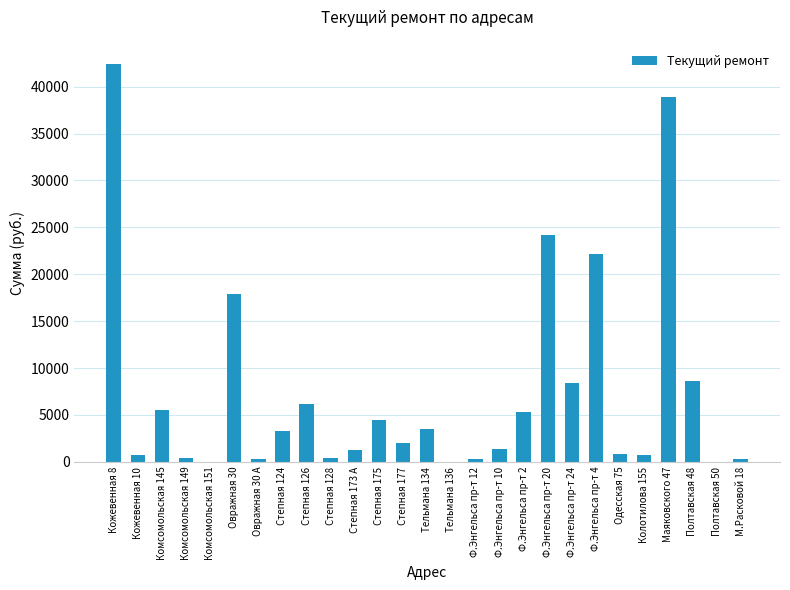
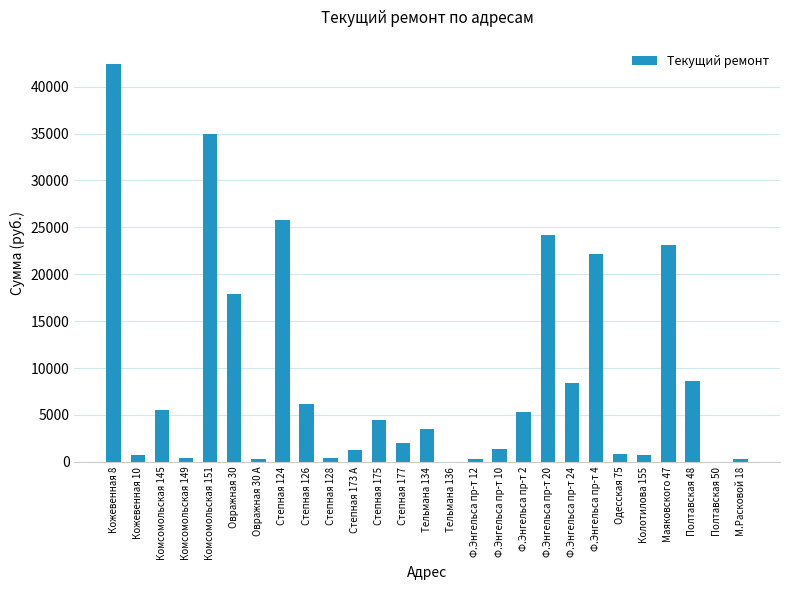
  {
    "Кожевенная 8": 42000,
    "Кожевенная 10": 1000,
    "Комсомольская 145": 6000,
    "Комсомольская 149": 0,
-   "Комсомольская 151": 0,
+   "Комсомольская 151": 35000,
    "Овражная 30": 18000,
    "Овражная 30 А": 0,
-   "Степная 124": 3000,
+   "Степная 124": 26000,
    "Степная 126": 6000,
    "Степная 128": 0,
    "Степная 173 А": 1000,
    "Степная 175": 5000,
    "Степная 177": 2000,
    "Тельмана 134": 4000,
    "Тельмана 136": 0,
    "Ф.Энгельса пр-т 12": 0,
    "Ф.Энгельса пр-т 10": 1000,
    "Ф.Энгельса пр-т 2": 5000,
    "Ф.Энгельса пр-т 20": 24000,
    "Ф.Энгельса пр-т 24": 8000,
    "Ф.Энгельса пр-т 4": 22000,
    "Одесская 75": 1000,
    "Колотилова 155": 1000,
-   "Маяковского 47": 39000,
+   "Маяковского 47": 23000,
    "Полтавская 48": 9000,
    "Полтавская 50": 0,
    "М.Расковой 18": 0
  }
